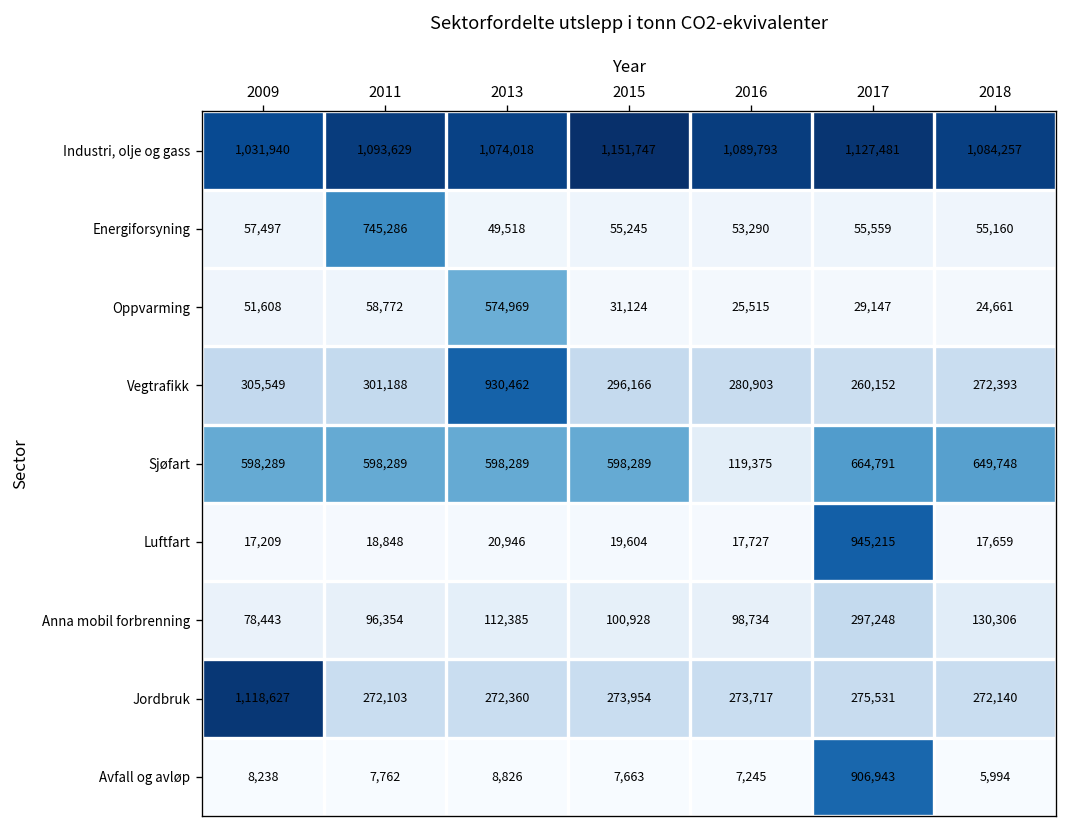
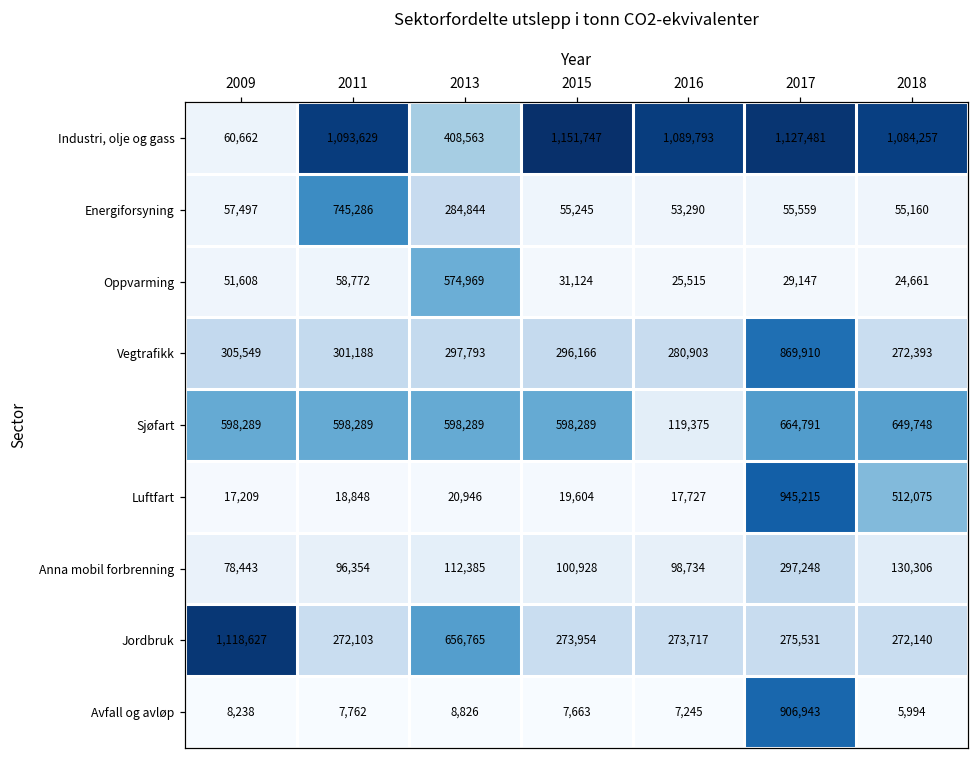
  {
    "Industri, olje og gass": {
-     "2009": "1,031,940",
+     "2009": "60,662",
      "2011": "1,093,629",
-     "2013": "1,074,018",
+     "2013": "408,563",
      "2015": "1,151,747",
      "2016": "1,089,793",
      "2017": "1,127,481",
      "2018": "1,084,257"
    },
    "Energiforsyning": {
      "2009": "57,497",
      "2011": "745,286",
-     "2013": "49,518",
+     "2013": "284,844",
      "2015": "55,245",
      "2016": "53,290",
      "2017": "55,559",
      "2018": "55,160"
    },
    "Oppvarming": {
      "2009": "51,608",
      "2011": "58,772",
      "2013": "574,969",
      "2015": "31,124",
      "2016": "25,515",
      "2017": "29,147",
      "2018": "24,661"
    },
    "Vegtrafikk": {
      "2009": "305,549",
      "2011": "301,188",
-     "2013": "930,462",
+     "2013": "297,793",
      "2015": "296,166",
      "2016": "280,903",
-     "2017": "260,152",
+     "2017": "869,910",
      "2018": "272,393"
    },
    "Sjøfart": {
      "2009": "598,289",
      "2011": "598,289",
      "2013": "598,289",
      "2015": "598,289",
      "2016": "119,375",
      "2017": "664,791",
      "2018": "649,748"
    },
    "Luftfart": {
      "2009": "17,209",
      "2011": "18,848",
      "2013": "20,946",
      "2015": "19,604",
      "2016": "17,727",
      "2017": "945,215",
-     "2018": "17,659"
+     "2018": "512,075"
    },
    "Anna mobil forbrenning": {
      "2009": "78,443",
      "2011": "96,354",
      "2013": "112,385",
      "2015": "100,928",
      "2016": "98,734",
      "2017": "297,248",
      "2018": "130,306"
    },
    "Jordbruk": {
      "2009": "1,118,627",
      "2011": "272,103",
-     "2013": "272,360",
+     "2013": "656,765",
      "2015": "273,954",
      "2016": "273,717",
      "2017": "275,531",
      "2018": "272,140"
    },
    "Avfall og avløp": {
      "2009": "8,238",
      "2011": "7,762",
      "2013": "8,826",
      "2015": "7,663",
      "2016": "7,245",
      "2017": "906,943",
      "2018": "5,994"
    }
  }
